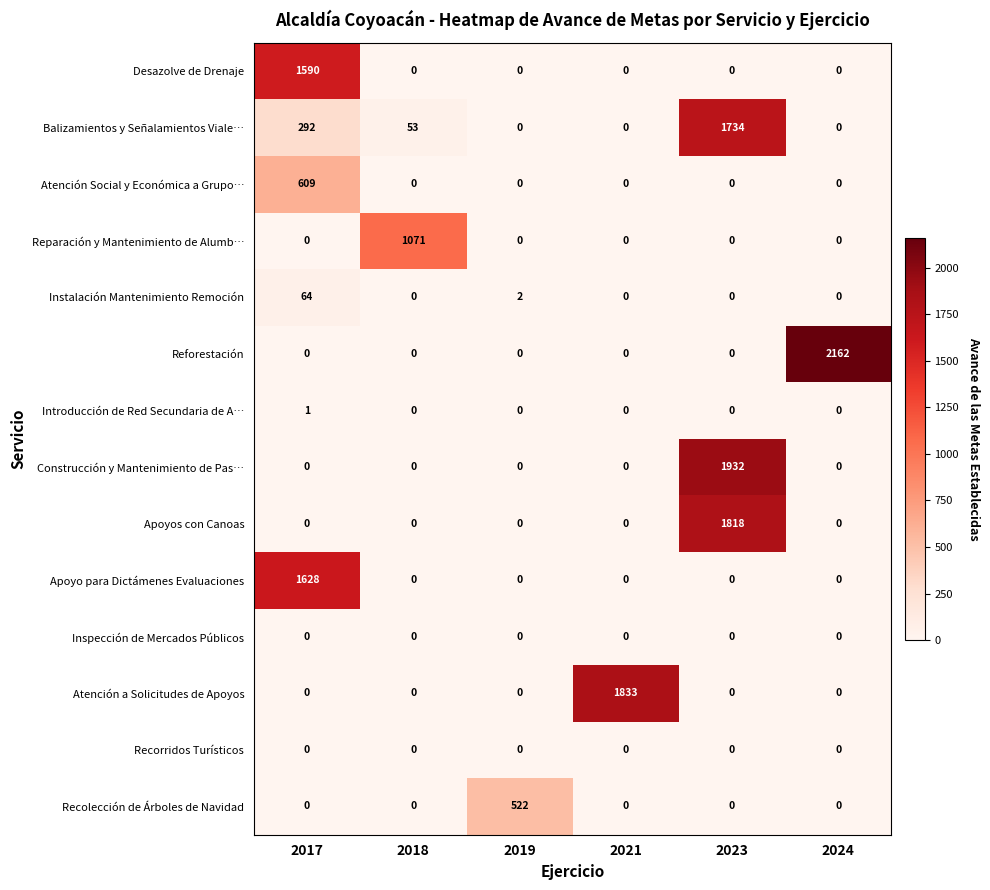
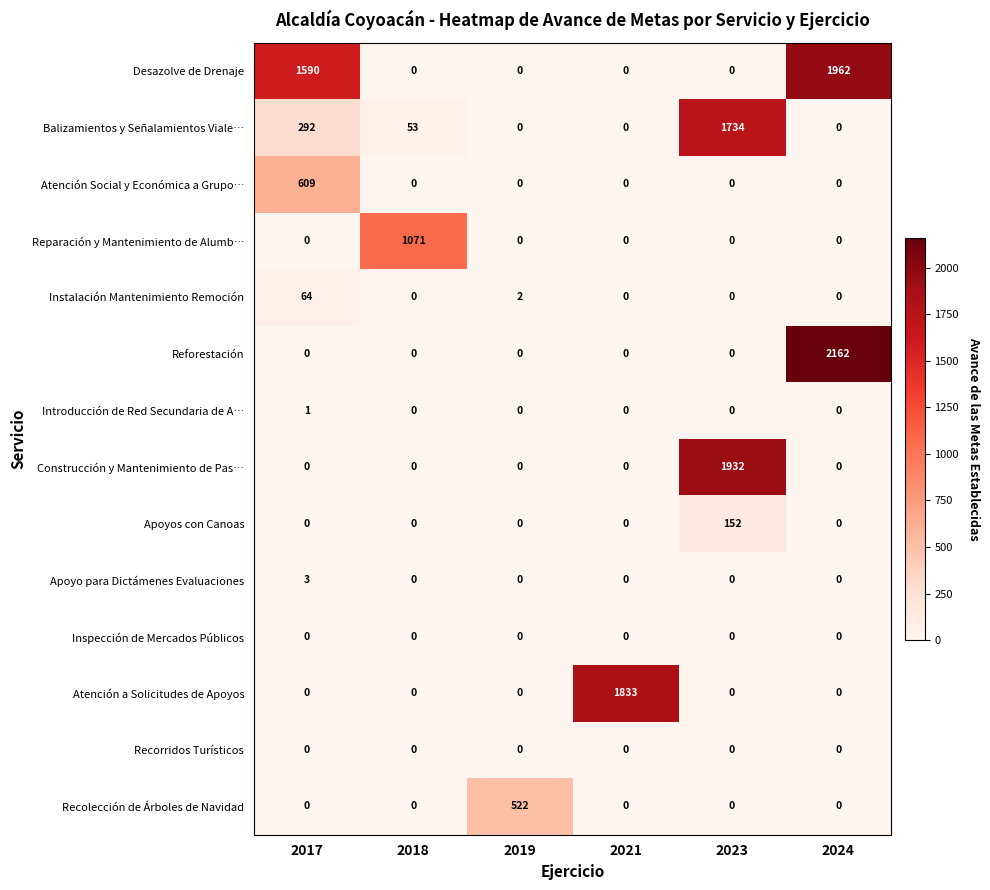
  {
    "Desazolve de Drenaje": {
      "2017": 1590,
      "2018": 0,
      "2019": 0,
      "2021": 0,
      "2023": 0,
-     "2024": 0
+     "2024": 1962
    },
    "Balizamientos y Señalamientos Viale…": {
      "2017": 292,
      "2018": 53,
      "2019": 0,
      "2021": 0,
      "2023": 1734,
      "2024": 0
    },
    "Atención Social y Económica a Grupo…": {
      "2017": 609,
      "2018": 0,
      "2019": 0,
      "2021": 0,
      "2023": 0,
      "2024": 0
    },
    "Reparación y Mantenimiento de Alumb…": {
      "2017": 0,
      "2018": 1071,
      "2019": 0,
      "2021": 0,
      "2023": 0,
      "2024": 0
    },
    "Instalación Mantenimiento Remoción": {
      "2017": 64,
      "2018": 0,
      "2019": 2,
      "2021": 0,
      "2023": 0,
      "2024": 0
    },
    "Reforestación": {
      "2017": 0,
      "2018": 0,
      "2019": 0,
      "2021": 0,
      "2023": 0,
      "2024": 2162
    },
    "Introducción de Red Secundaria de A…": {
      "2017": 1,
      "2018": 0,
      "2019": 0,
      "2021": 0,
      "2023": 0,
      "2024": 0
    },
    "Construcción y Mantenimiento de Pas…": {
      "2017": 0,
      "2018": 0,
      "2019": 0,
      "2021": 0,
      "2023": 1932,
      "2024": 0
    },
    "Apoyos con Canoas": {
      "2017": 0,
      "2018": 0,
      "2019": 0,
      "2021": 0,
-     "2023": 1818,
+     "2023": 152,
      "2024": 0
    },
    "Apoyo para Dictámenes Evaluaciones": {
-     "2017": 1628,
+     "2017": 3,
      "2018": 0,
      "2019": 0,
      "2021": 0,
      "2023": 0,
      "2024": 0
    },
    "Inspección de Mercados Públicos": {
      "2017": 0,
      "2018": 0,
      "2019": 0,
      "2021": 0,
      "2023": 0,
      "2024": 0
    },
    "Atención a Solicitudes de Apoyos": {
      "2017": 0,
      "2018": 0,
      "2019": 0,
      "2021": 1833,
      "2023": 0,
      "2024": 0
    },
    "Recorridos Turísticos": {
      "2017": 0,
      "2018": 0,
      "2019": 0,
      "2021": 0,
      "2023": 0,
      "2024": 0
    },
    "Recolección de Árboles de Navidad": {
      "2017": 0,
      "2018": 0,
      "2019": 522,
      "2021": 0,
      "2023": 0,
      "2024": 0
    }
  }
